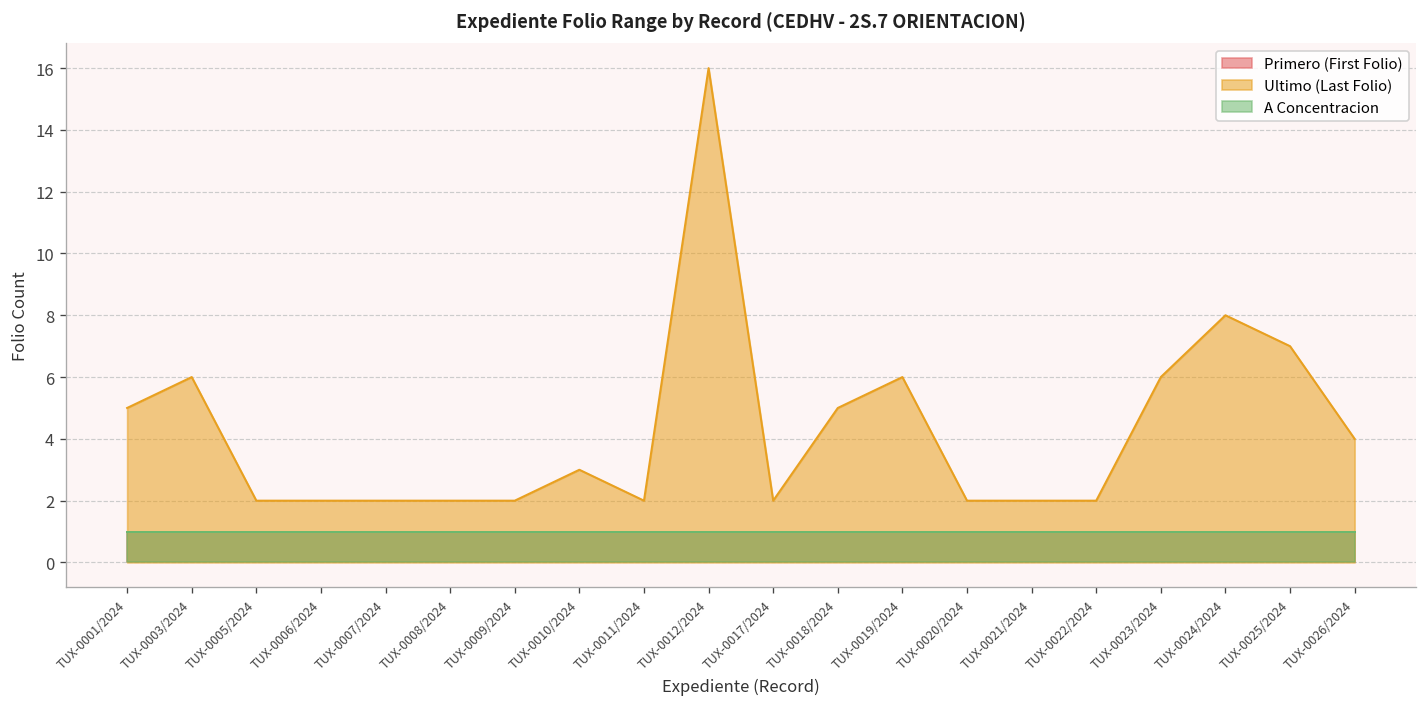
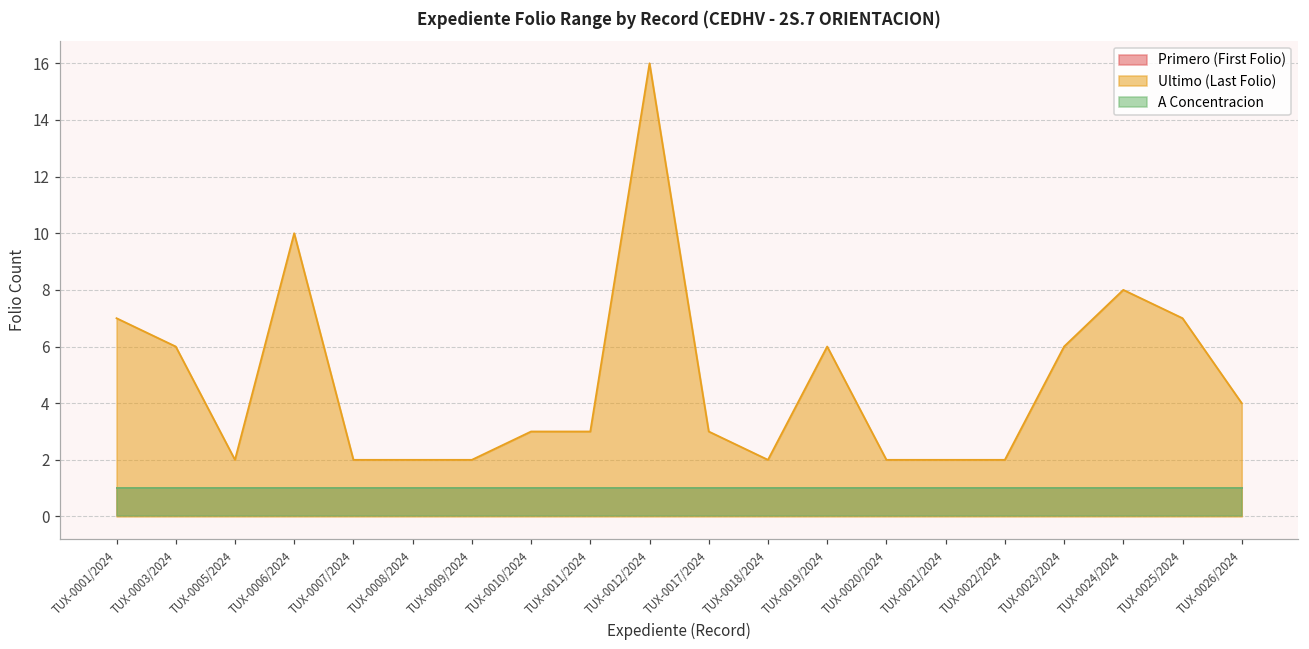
  {
    "A Concentracion": {
      "TUX-0001/2024": 1,
      "TUX-0003/2024": 1,
      "TUX-0005/2024": 1,
      "TUX-0006/2024": 1,
      "TUX-0007/2024": 1,
      "TUX-0008/2024": 1,
      "TUX-0009/2024": 1,
      "TUX-0010/2024": 1,
      "TUX-0011/2024": 1,
      "TUX-0012/2024": 1,
      "TUX-0017/2024": 1,
      "TUX-0018/2024": 1,
      "TUX-0019/2024": 1,
      "TUX-0020/2024": 1,
      "TUX-0021/2024": 1,
      "TUX-0022/2024": 1,
      "TUX-0023/2024": 1,
      "TUX-0024/2024": 1,
      "TUX-0025/2024": 1,
      "TUX-0026/2024": 1
    },
    "Ultimo (Last Folio)": {
-     "TUX-0001/2024": 5,
+     "TUX-0001/2024": 7,
      "TUX-0003/2024": 6,
      "TUX-0005/2024": 2,
-     "TUX-0006/2024": 2,
+     "TUX-0006/2024": 10,
      "TUX-0007/2024": 2,
      "TUX-0008/2024": 2,
      "TUX-0009/2024": 2,
      "TUX-0010/2024": 3,
-     "TUX-0011/2024": 2,
+     "TUX-0011/2024": 3,
      "TUX-0012/2024": 16,
-     "TUX-0017/2024": 2,
-     "TUX-0018/2024": 5,
+     "TUX-0017/2024": 3,
+     "TUX-0018/2024": 2,
      "TUX-0019/2024": 6,
      "TUX-0020/2024": 2,
      "TUX-0021/2024": 2,
      "TUX-0022/2024": 2,
      "TUX-0023/2024": 6,
      "TUX-0024/2024": 8,
      "TUX-0025/2024": 7,
      "TUX-0026/2024": 4
    }
  }
